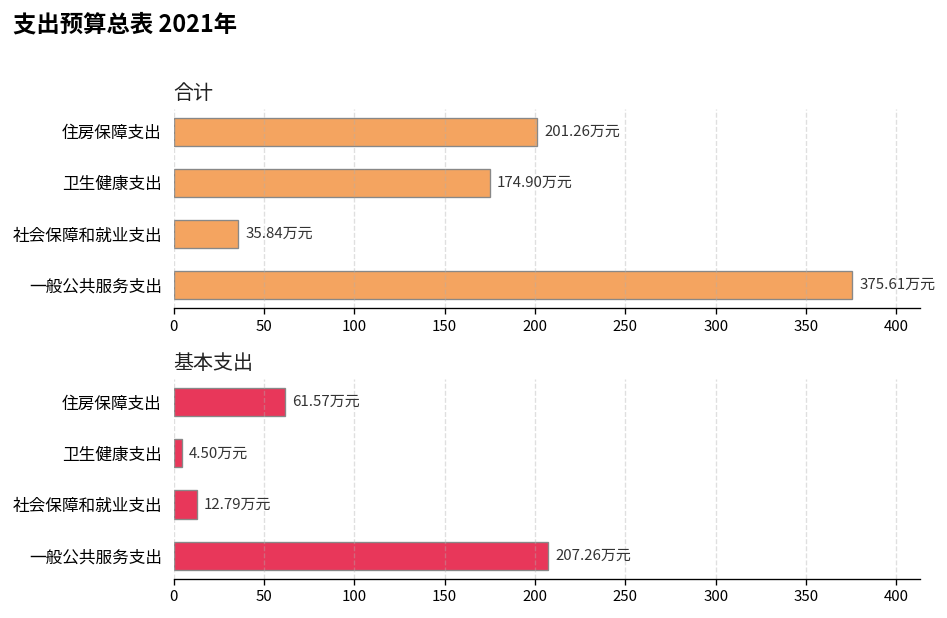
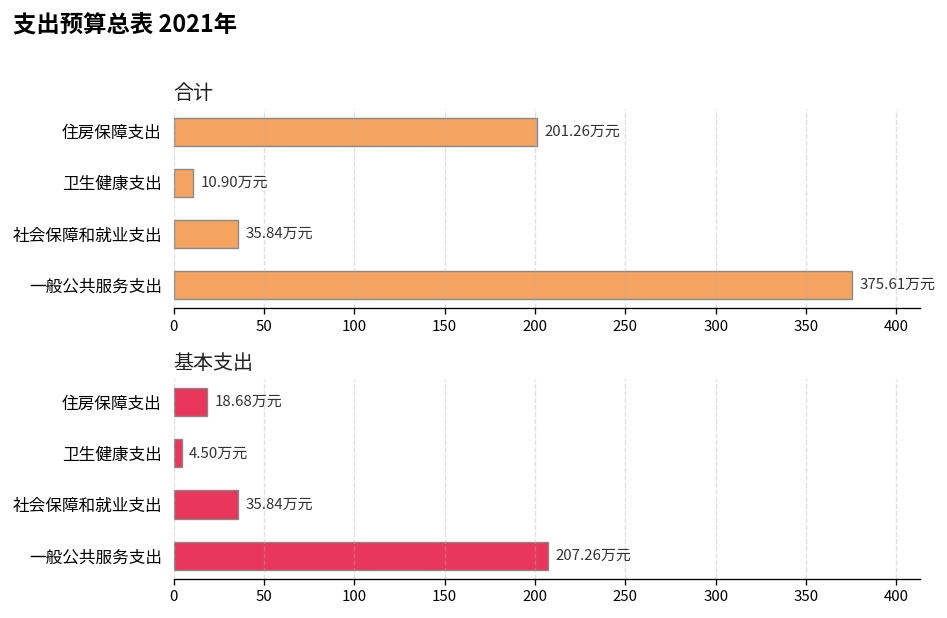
  {
    "合计": {
      "住房保障支出": 201.26,
-     "卫生健康支出": 174.90,
+     "卫生健康支出": 10.90,
      "社会保障和就业支出": 35.84,
      "一般公共服务支出": 375.61
    },
    "基本支出": {
-     "住房保障支出": 61.57,
+     "住房保障支出": 18.68,
      "卫生健康支出": 4.50,
-     "社会保障和就业支出": 12.79,
+     "社会保障和就业支出": 35.84,
      "一般公共服务支出": 207.26
    }
  }
